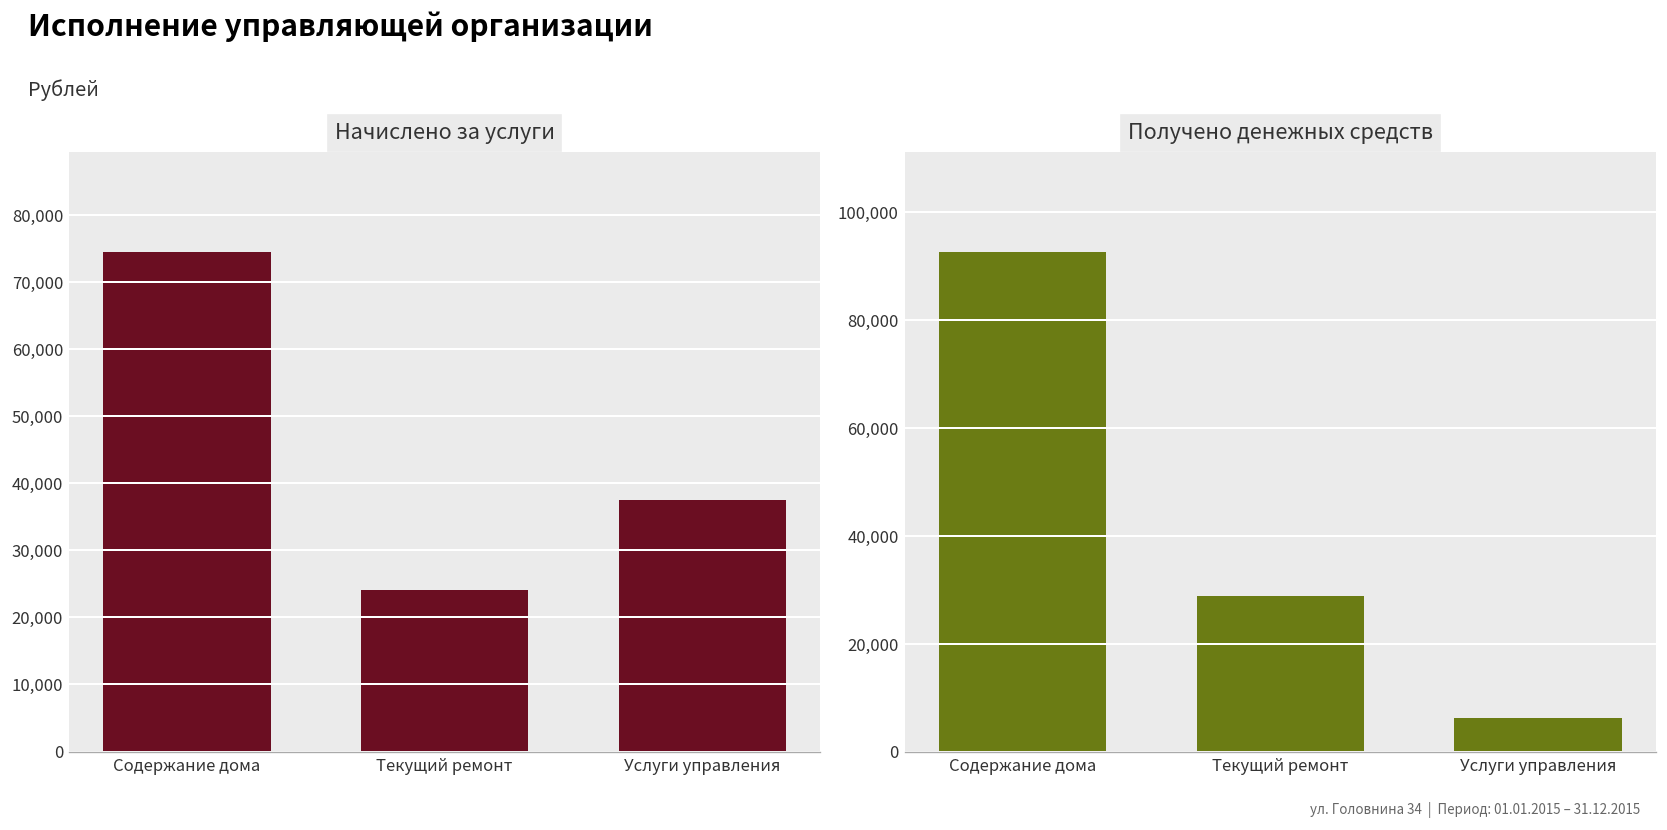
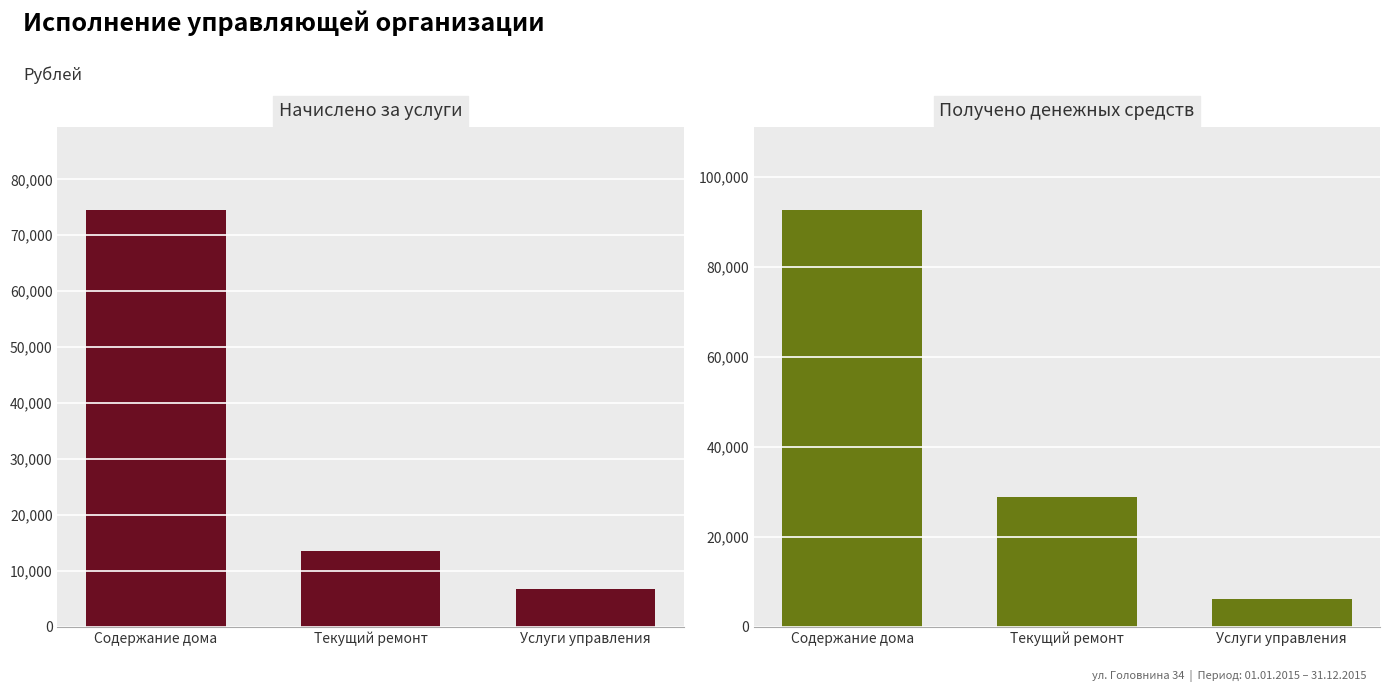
  {
    "Начислено за услуги": {
      "Содержание дома": "74,000",
-     "Текущий ремонт": "24,000",
-     "Услуги управления": "38,000"
+     "Текущий ремонт": "14,000",
+     "Услуги управления": "7,000"
    },
    "Получено денежных средств": {
      "Содержание дома": "93,000",
      "Текущий ремонт": "29,000",
      "Услуги управления": "6,000"
    }
  }
